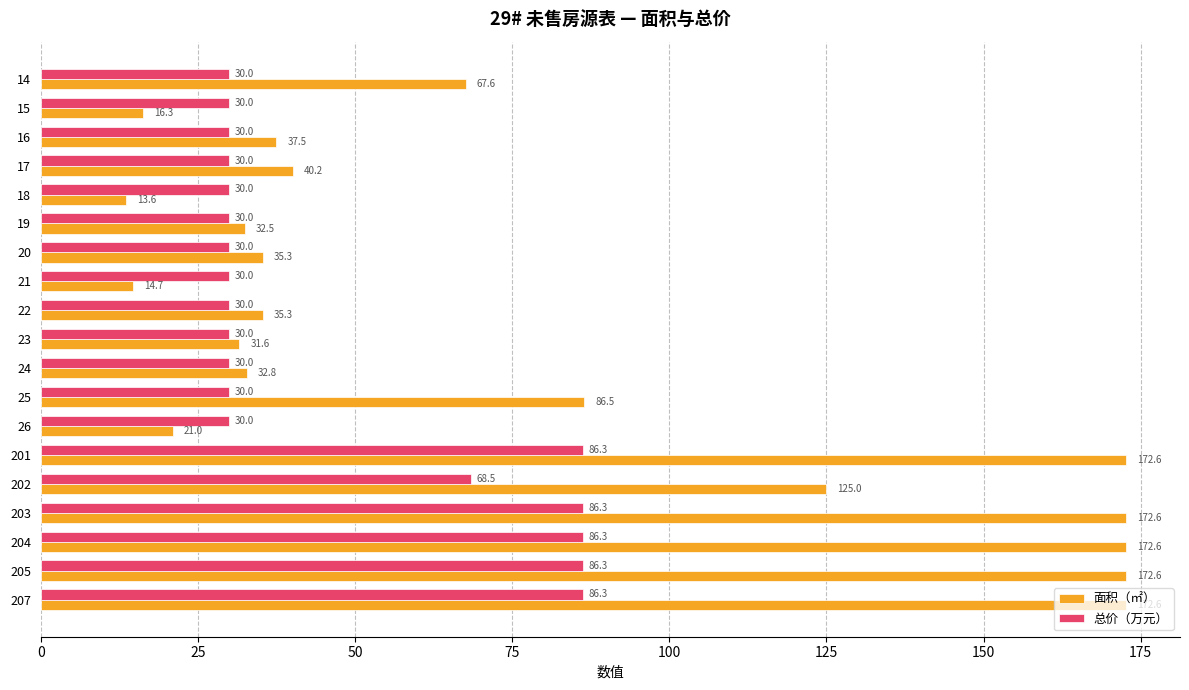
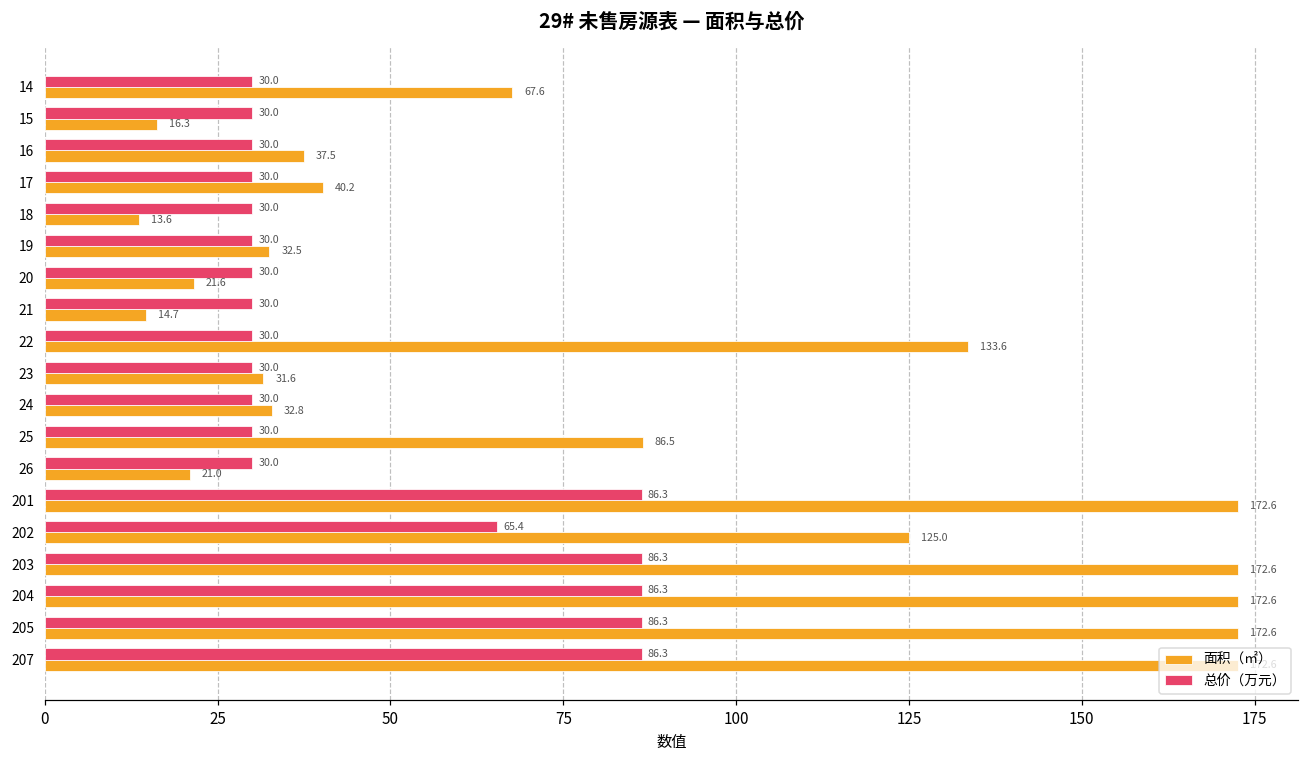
  {
    "面积（㎡）": {
      "14": 67.6,
      "15": 16.3,
      "16": 37.5,
      "17": 40.2,
      "18": 13.6,
      "19": 32.5,
-     "20": 35.3,
+     "20": 21.6,
      "21": 14.7,
-     "22": 35.3,
+     "22": 133.6,
      "23": 31.6,
      "24": 32.8,
      "25": 86.5,
      "26": 21.0,
      "201": 172.6,
      "202": 125.0,
      "203": 172.6,
      "204": 172.6,
      "205": 172.6
    },
    "总价（万元）": {
      "14": 30.0,
      "15": 30.0,
      "16": 30.0,
      "17": 30.0,
      "18": 30.0,
      "19": 30.0,
      "20": 30.0,
      "21": 30.0,
      "22": 30.0,
      "23": 30.0,
      "24": 30.0,
      "25": 30.0,
      "26": 30.0,
      "201": 86.3,
-     "202": 68.5,
+     "202": 65.4,
      "203": 86.3,
      "204": 86.3,
      "205": 86.3,
      "207": 86.3
    }
  }
